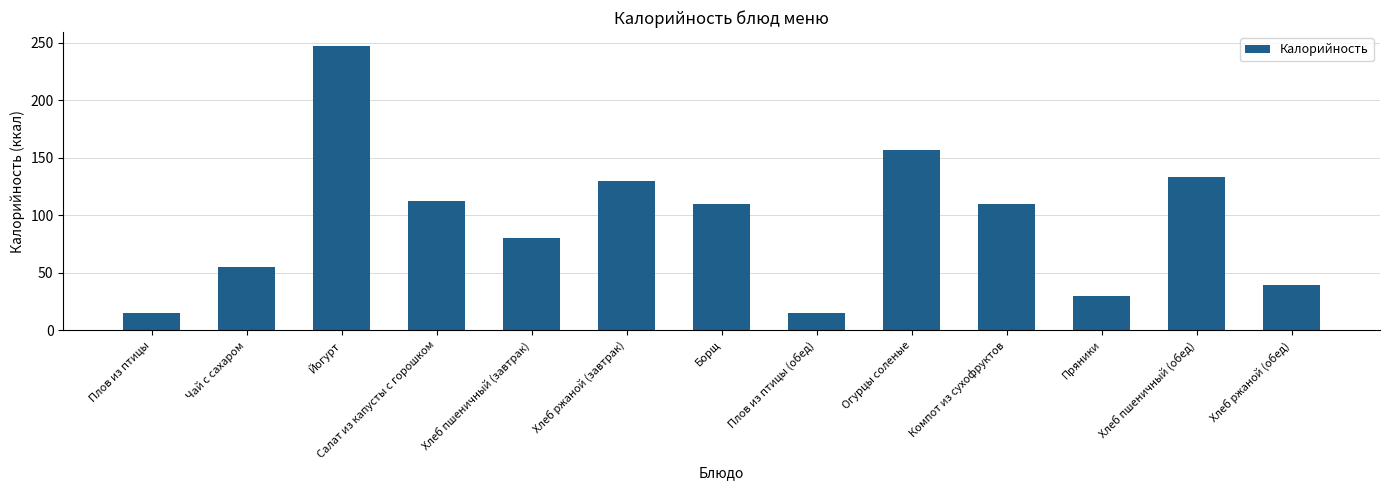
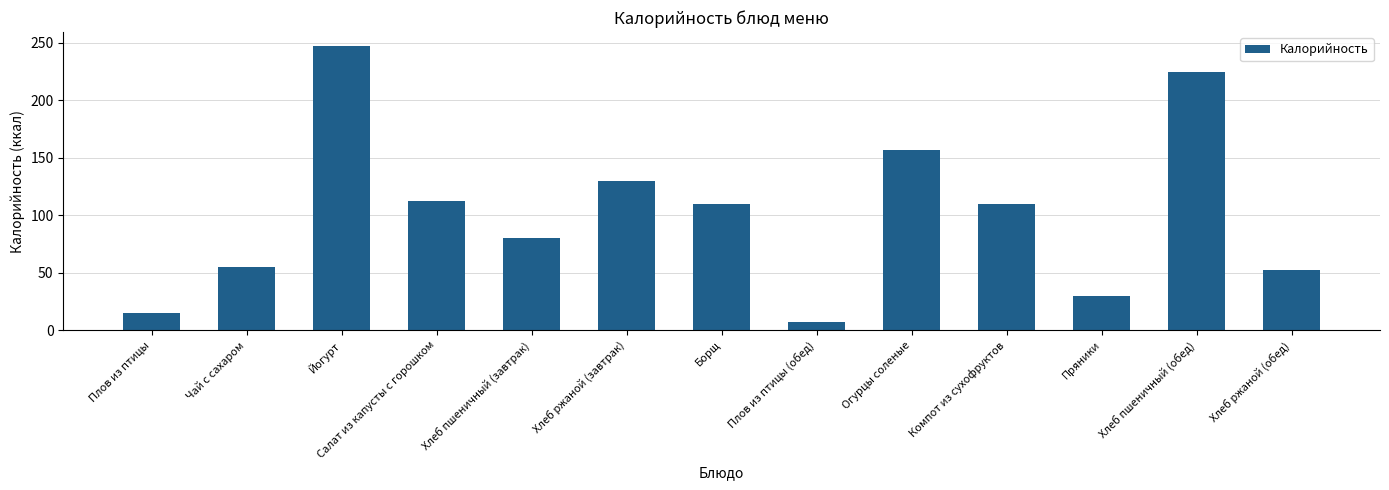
  {
    "Плов из птицы": 15,
    "Чай с сахаром": 55,
    "Йогурт": 247,
    "Салат из капусты с горошком": 112,
    "Хлеб пшеничный (завтрак)": 80,
    "Хлеб ржаной (завтрак)": 130,
    "Борщ": 110,
-   "Плов из птицы (обед)": 15,
+   "Плов из птицы (обед)": 7,
    "Огурцы соленые": 157,
    "Компот из сухофруктов": 110,
    "Пряники": 30,
-   "Хлеб пшеничный (обед)": 133,
-   "Хлеб ржаной (обед)": 39
+   "Хлеб пшеничный (обед)": 225,
+   "Хлеб ржаной (обед)": 52
  }
